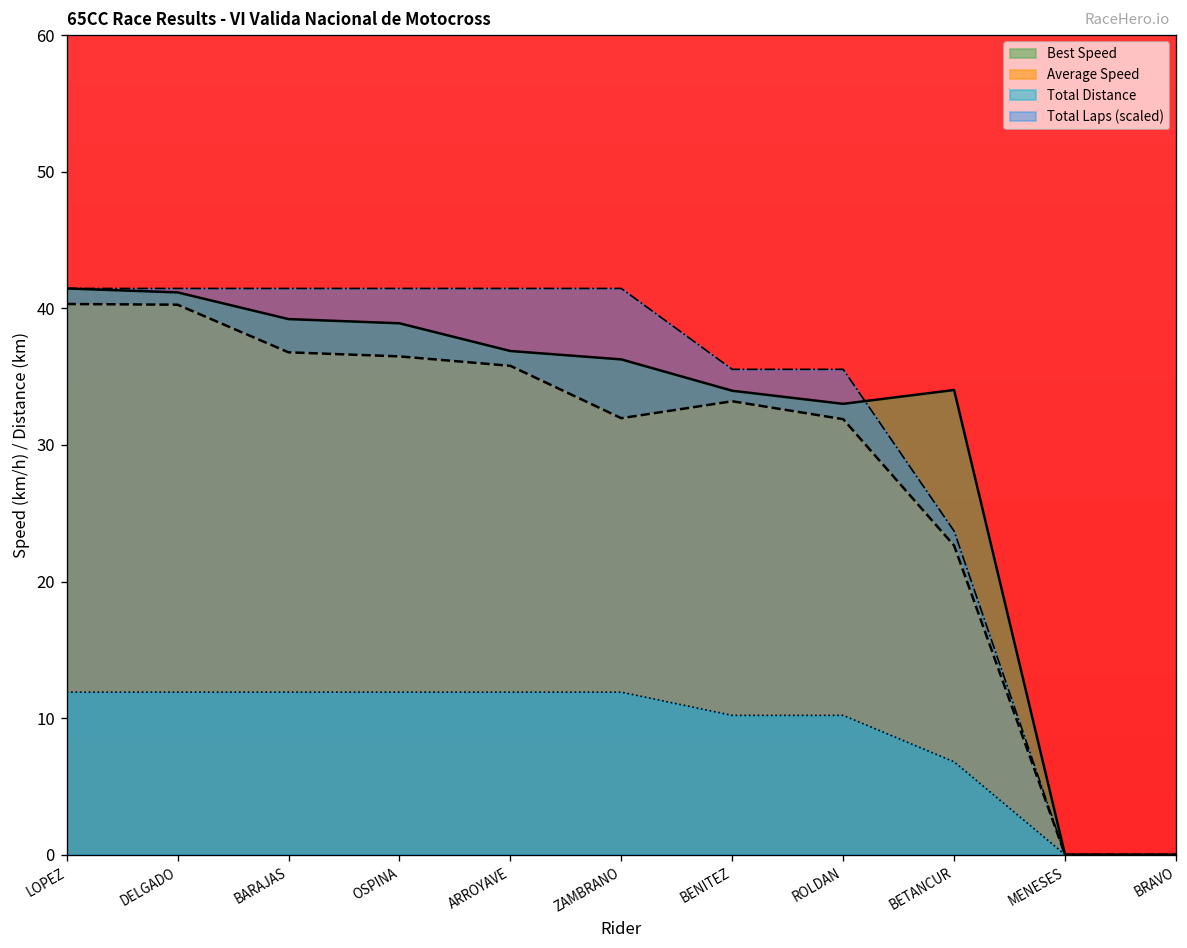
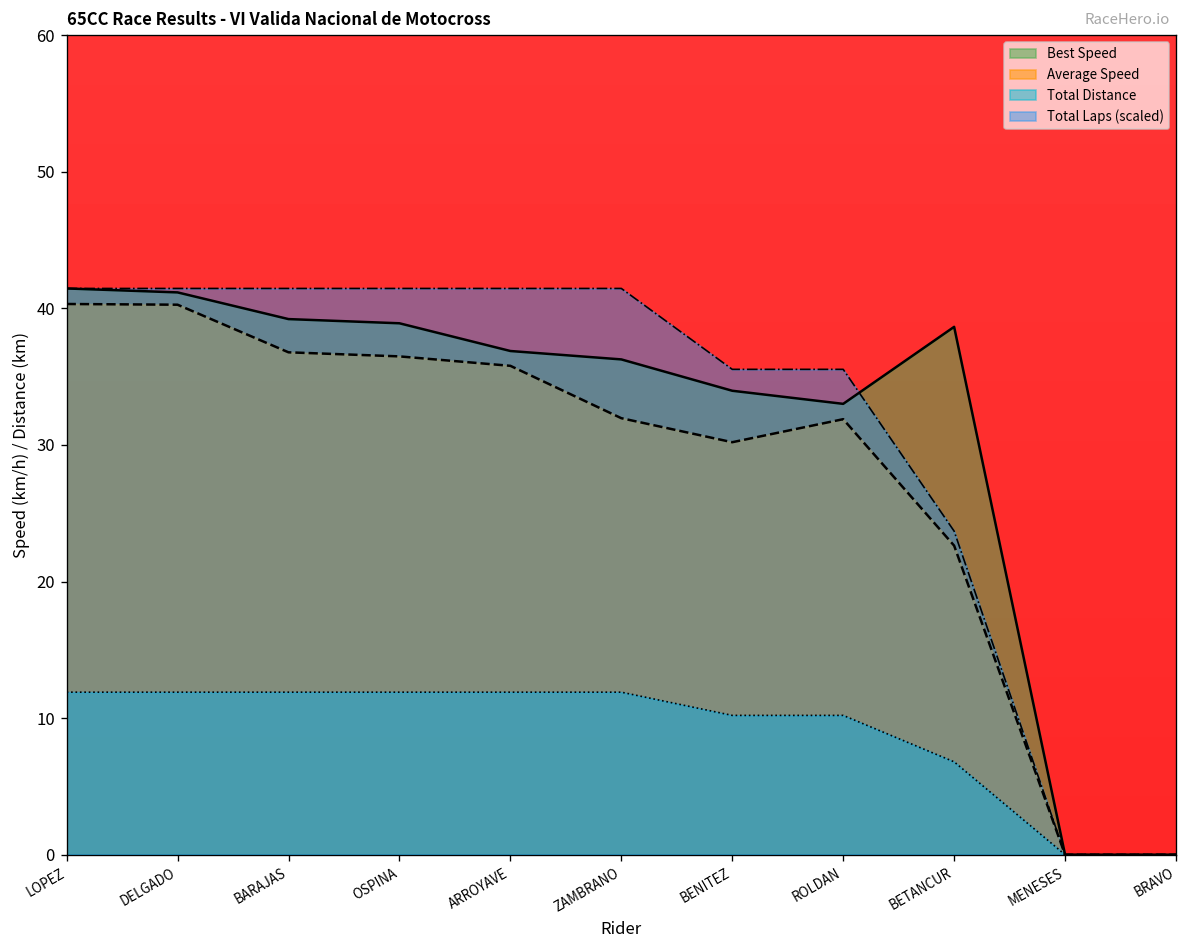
  {
    "Best Speed": {
      "DELGADO": 41.2,
      "BARAJAS": 39.2,
      "OSPINA": 38.9,
      "ARROYAVE": 36.9,
      "ZAMBRANO": 36.3,
      "BENITEZ": 34.0,
      "ROLDAN": 33.0,
-     "BETANCUR": 34.0
+     "BETANCUR": 38.6
    },
    "Average Speed": {
      "LOPEZ": 40.3,
      "DELGADO": 40.3,
      "BARAJAS": 36.8,
      "OSPINA": 36.5,
      "ARROYAVE": 35.8,
      "ZAMBRANO": 32.0,
-     "BENITEZ": 33.2,
+     "BENITEZ": 30.2,
      "ROLDAN": 31.9,
      "BETANCUR": 22.6
    }
  }
